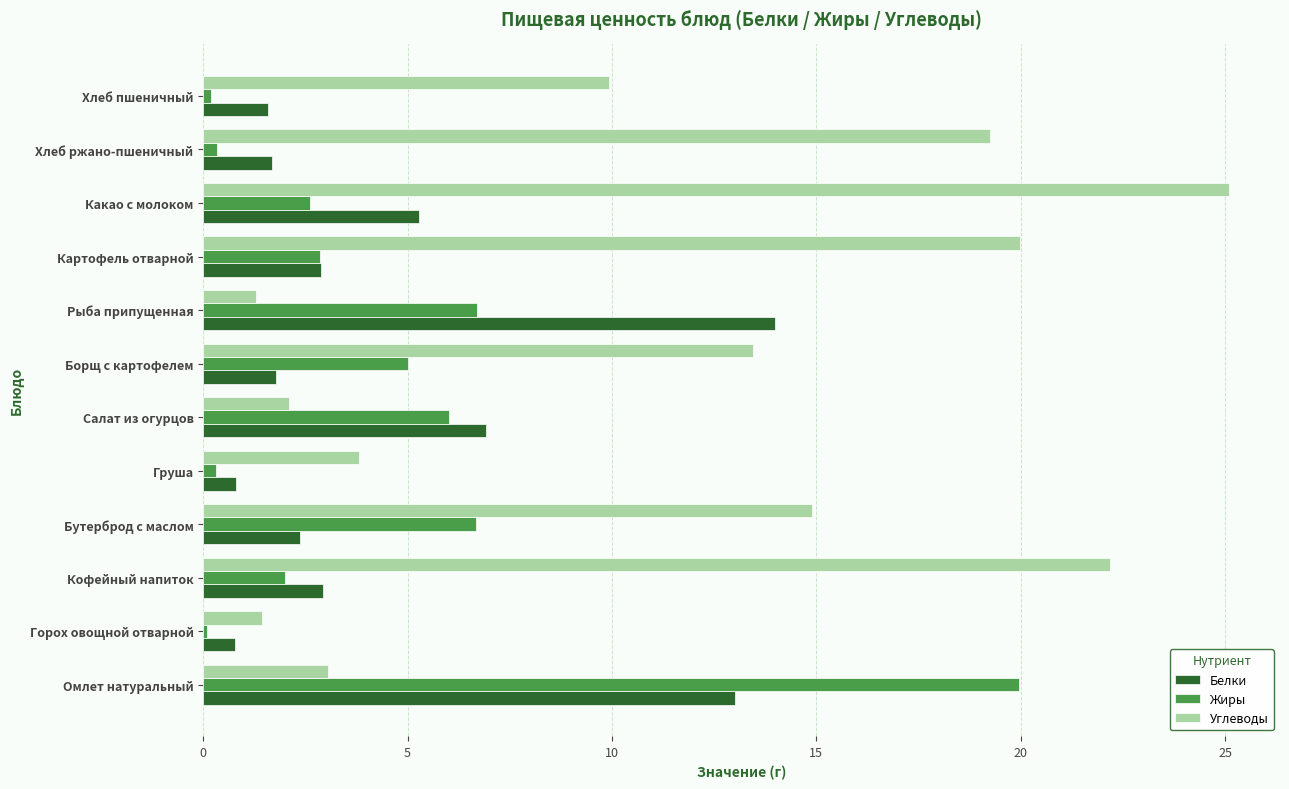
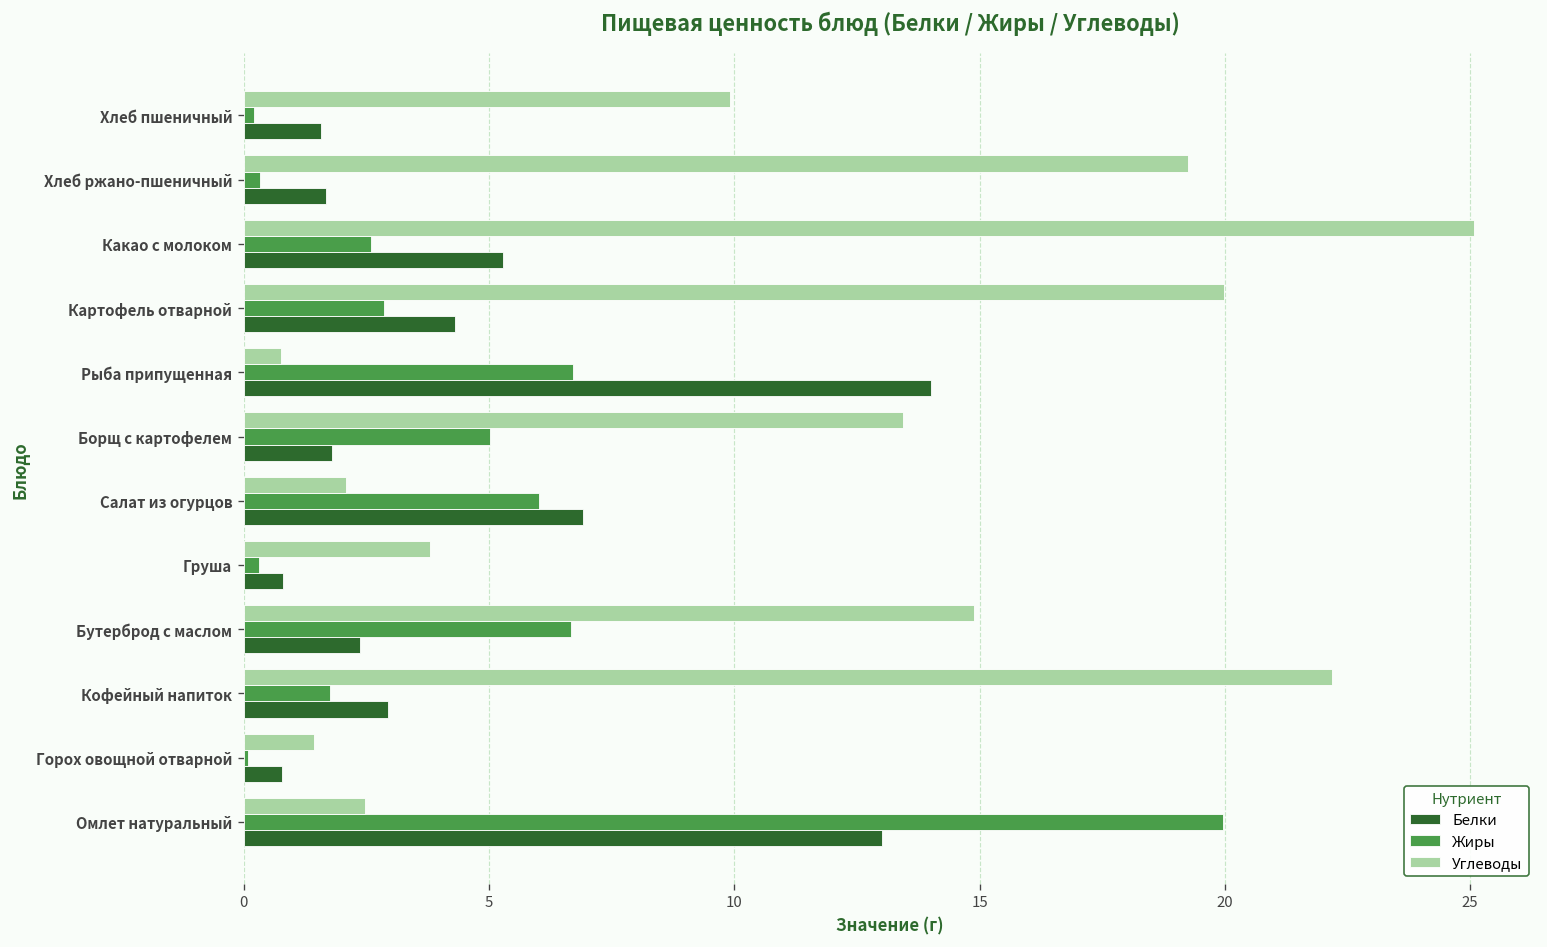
  {
    "Белки": {
      "Хлеб пшеничный": 1.6,
      "Хлеб ржано-пшеничный": 1.7,
      "Какао с молоком": 5.3,
-     "Картофель отварной": 2.9,
+     "Картофель отварной": 4.3,
      "Рыба припущенная": 14.0,
      "Борщ с картофелем": 1.8,
      "Салат из огурцов": 6.9,
      "Груша": 0.8,
      "Бутерброд с маслом": 2.4,
      "Кофейный напиток": 2.9,
      "Горох овощной отварной": 0.8,
      "Омлет натуральный": 13.0
    },
    "Жиры": {
      "Хлеб пшеничный": 0.2,
      "Хлеб ржано-пшеничный": 0.3,
      "Какао с молоком": 2.6,
      "Картофель отварной": 2.9,
      "Рыба припущенная": 6.7,
      "Борщ с картофелем": 5.0,
      "Салат из огурцов": 6.0,
      "Груша": 0.3,
      "Бутерброд с маслом": 6.7,
-     "Кофейный напиток": 2.0,
+     "Кофейный напиток": 1.8,
      "Горох овощной отварной": 0.1,
      "Омлет натуральный": 20.0
    },
    "Углеводы": {
      "Хлеб пшеничный": 9.9,
      "Хлеб ржано-пшеничный": 19.3,
      "Какао с молоком": 25.1,
      "Картофель отварной": 20.0,
-     "Рыба припущенная": 1.3,
+     "Рыба припущенная": 0.8,
      "Борщ с картофелем": 13.4,
      "Салат из огурцов": 2.1,
      "Груша": 3.8,
      "Бутерброд с маслом": 14.9,
      "Кофейный напиток": 22.2,
      "Горох овощной отварной": 1.4,
-     "Омлет натуральный": 3.1
+     "Омлет натуральный": 2.5
    }
  }
